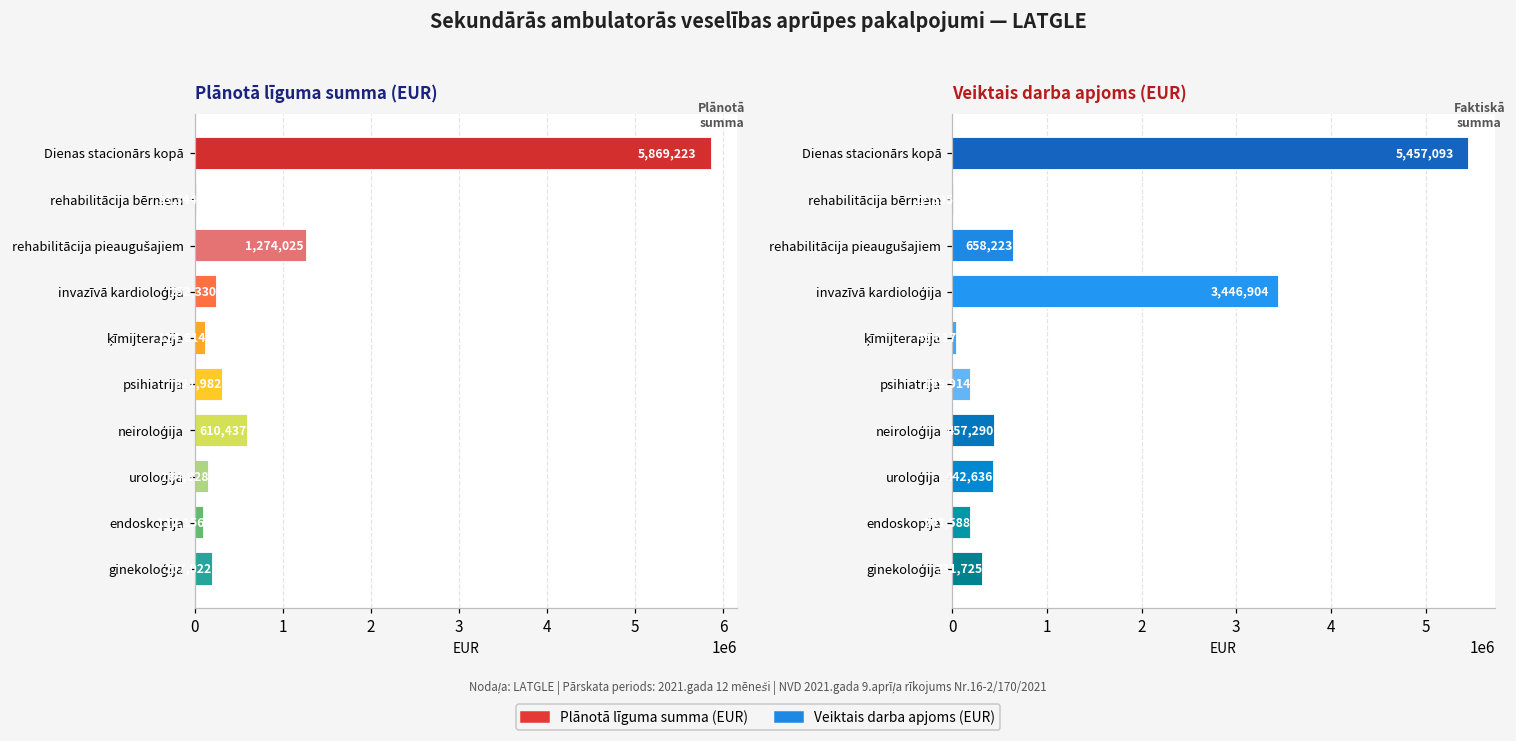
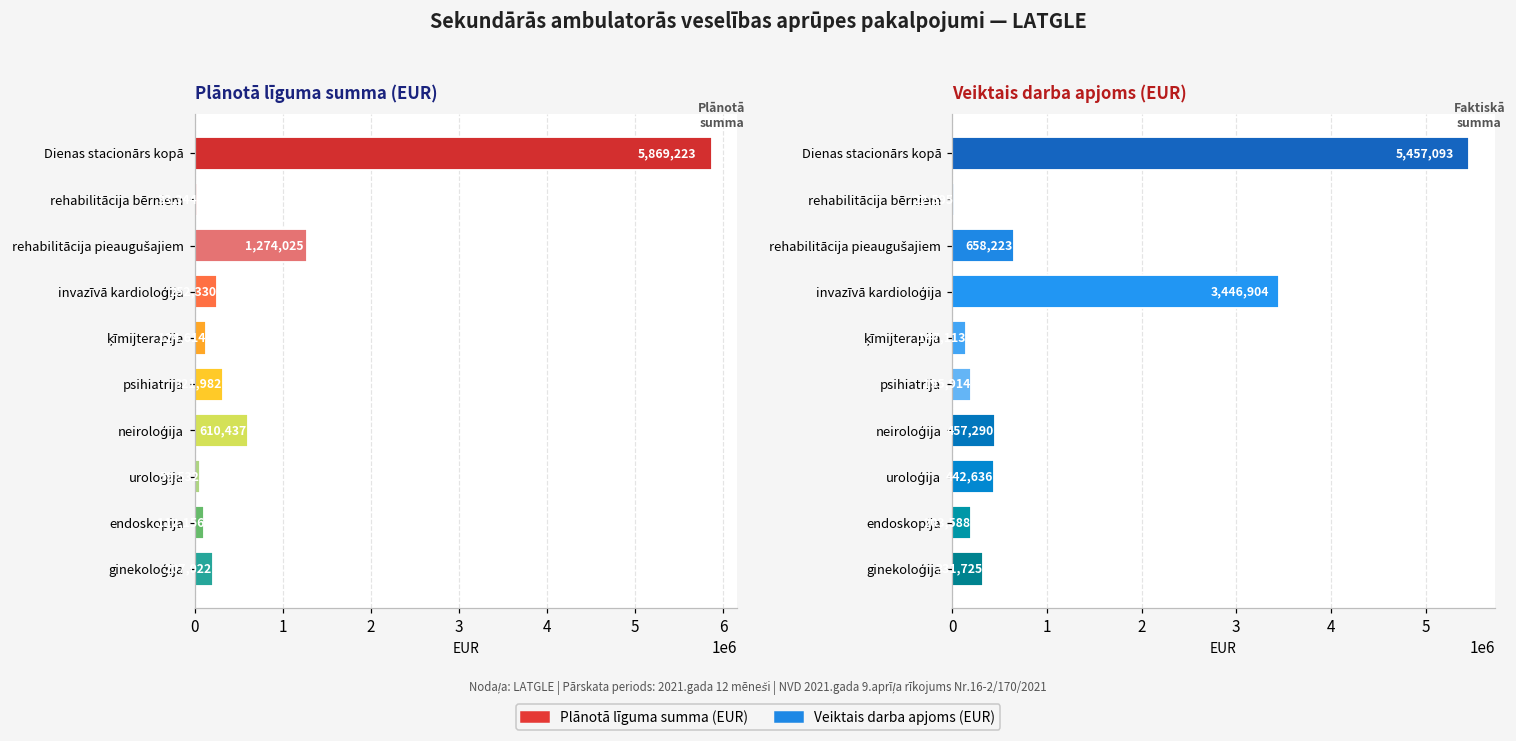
  {
    "Plānotā līguma summa (EUR)": {
      "rehabilitācija bērniem": 0,
      "invazīvā kardioloģija": 300000,
      "ķīmijterapija": 100000,
-     "uroloģija": 200000,
+     "uroloģija": 100000,
      "endoskopija": 100000,
      "ginekoloģija": 200000
    },
    "Veiktais darba apjoms (EUR)": {
-     "ķīmijterapija": 0,
+     "ķīmijterapija": 100000,
      "psihiatrija": 200000,
      "endoskopija": 200000
    }
  }
